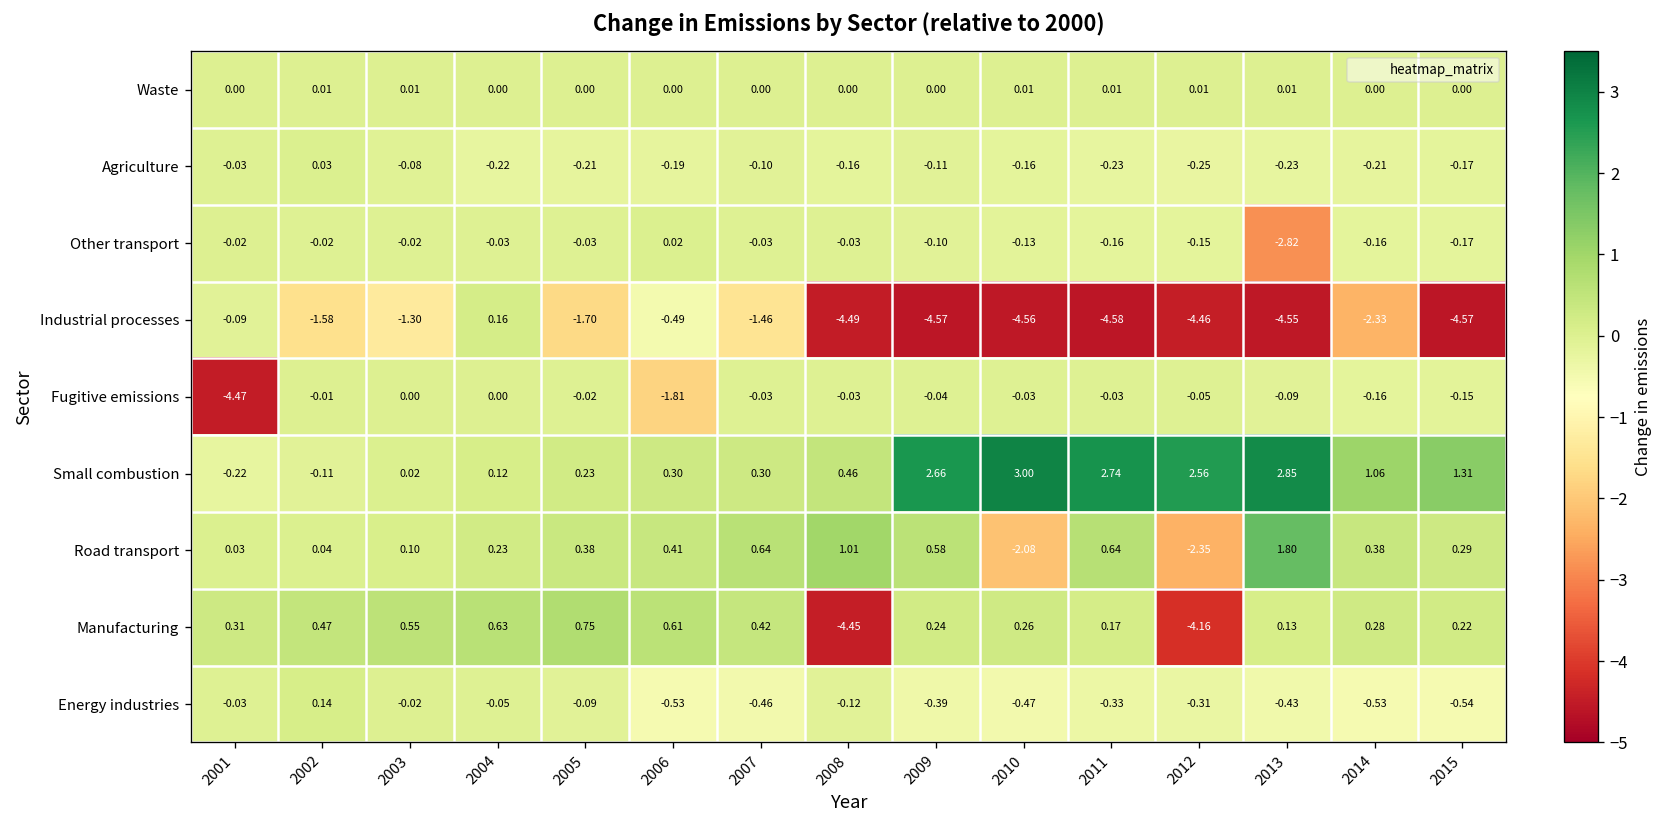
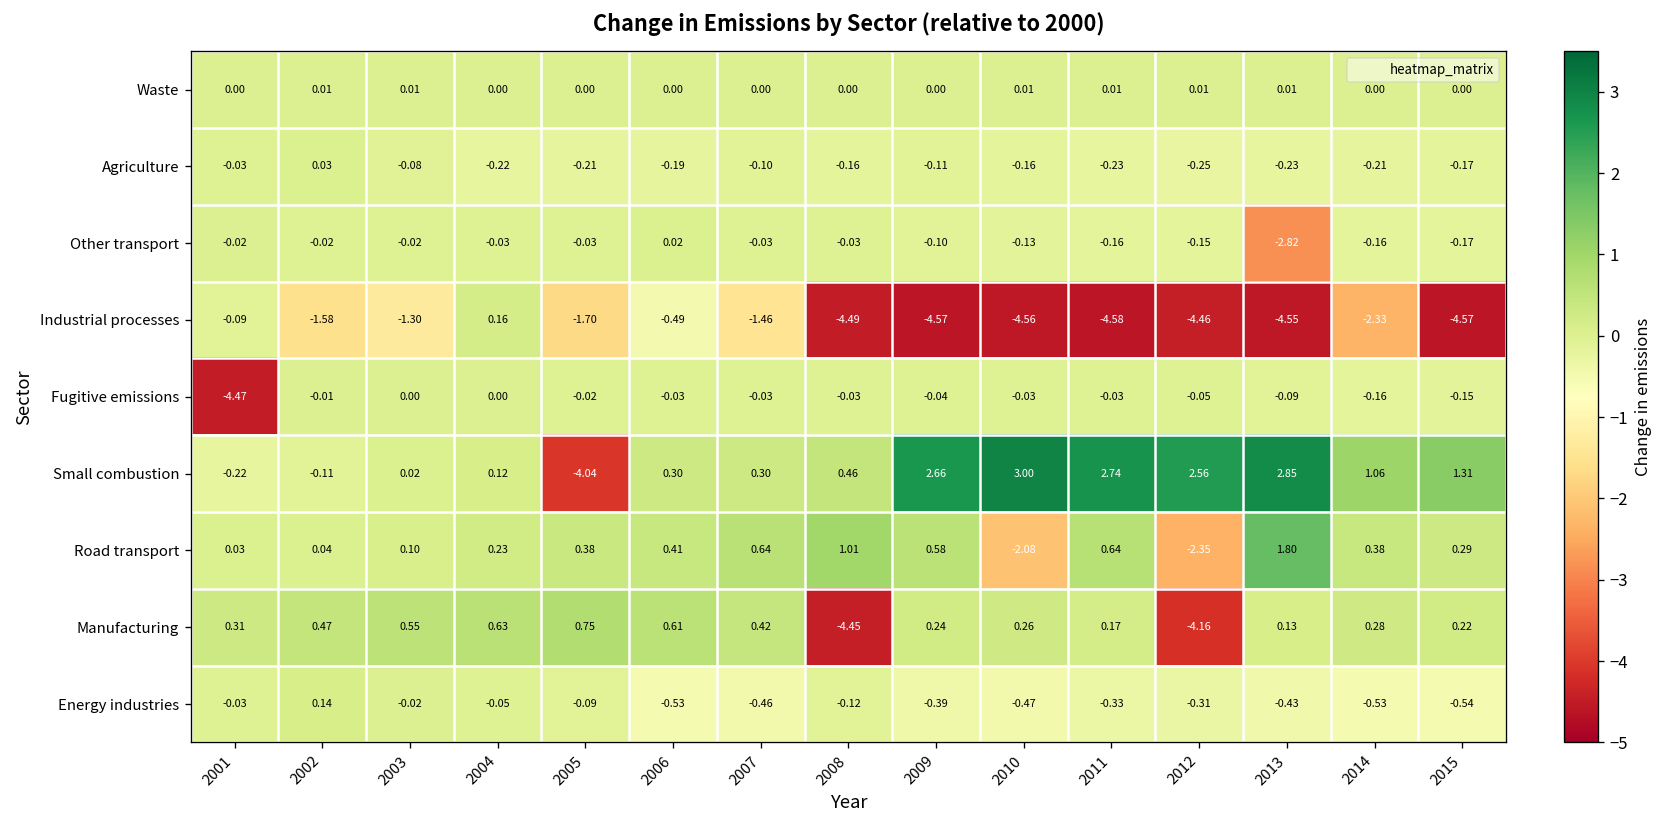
  {
    "Waste": {
      "2001": 0.00,
      "2002": 0.01,
      "2003": 0.01,
      "2004": 0.00,
      "2005": 0.00,
      "2006": 0.00,
      "2007": 0.00,
      "2008": 0.00,
      "2009": 0.00,
      "2010": 0.01,
      "2011": 0.01,
      "2012": 0.01,
      "2013": 0.01,
      "2014": 0.00,
      "2015": 0.00
    },
    "Agriculture": {
      "2001": -0.03,
      "2002": 0.03,
      "2003": -0.08,
      "2004": -0.22,
      "2005": -0.21,
      "2006": -0.19,
      "2007": -0.10,
      "2008": -0.16,
      "2009": -0.11,
      "2010": -0.16,
      "2011": -0.23,
      "2012": -0.25,
      "2013": -0.23,
      "2014": -0.21,
      "2015": -0.17
    },
    "Other transport": {
      "2001": -0.02,
      "2002": -0.02,
      "2003": -0.02,
      "2004": -0.03,
      "2005": -0.03,
      "2006": 0.02,
      "2007": -0.03,
      "2008": -0.03,
      "2009": -0.10,
      "2010": -0.13,
      "2011": -0.16,
      "2012": -0.15,
      "2013": -2.82,
      "2014": -0.16,
      "2015": -0.17
    },
    "Industrial processes": {
      "2001": -0.09,
      "2002": -1.58,
      "2003": -1.30,
      "2004": 0.16,
      "2005": -1.70,
      "2006": -0.49,
      "2007": -1.46,
      "2008": -4.49,
      "2009": -4.57,
      "2010": -4.56,
      "2011": -4.58,
      "2012": -4.46,
      "2013": -4.55,
      "2014": -2.33,
      "2015": -4.57
    },
    "Fugitive emissions": {
      "2001": -4.47,
      "2002": -0.01,
      "2003": 0.00,
      "2004": 0.00,
      "2005": -0.02,
-     "2006": -1.81,
+     "2006": -0.03,
      "2007": -0.03,
      "2008": -0.03,
      "2009": -0.04,
      "2010": -0.03,
      "2011": -0.03,
      "2012": -0.05,
      "2013": -0.09,
      "2014": -0.16,
      "2015": -0.15
    },
    "Small combustion": {
      "2001": -0.22,
      "2002": -0.11,
      "2003": 0.02,
      "2004": 0.12,
-     "2005": 0.23,
+     "2005": -4.04,
      "2006": 0.30,
      "2007": 0.30,
      "2008": 0.46,
      "2009": 2.66,
      "2010": 3.00,
      "2011": 2.74,
      "2012": 2.56,
      "2013": 2.85,
      "2014": 1.06,
      "2015": 1.31
    },
    "Road transport": {
      "2001": 0.03,
      "2002": 0.04,
      "2003": 0.10,
      "2004": 0.23,
      "2005": 0.38,
      "2006": 0.41,
      "2007": 0.64,
      "2008": 1.01,
      "2009": 0.58,
      "2010": -2.08,
      "2011": 0.64,
      "2012": -2.35,
      "2013": 1.80,
      "2014": 0.38,
      "2015": 0.29
    },
    "Manufacturing": {
      "2001": 0.31,
      "2002": 0.47,
      "2003": 0.55,
      "2004": 0.63,
      "2005": 0.75,
      "2006": 0.61,
      "2007": 0.42,
      "2008": -4.45,
      "2009": 0.24,
      "2010": 0.26,
      "2011": 0.17,
      "2012": -4.16,
      "2013": 0.13,
      "2014": 0.28,
      "2015": 0.22
    },
    "Energy industries": {
      "2001": -0.03,
      "2002": 0.14,
      "2003": -0.02,
      "2004": -0.05,
      "2005": -0.09,
      "2006": -0.53,
      "2007": -0.46,
      "2008": -0.12,
      "2009": -0.39,
      "2010": -0.47,
      "2011": -0.33,
      "2012": -0.31,
      "2013": -0.43,
      "2014": -0.53,
      "2015": -0.54
    }
  }
